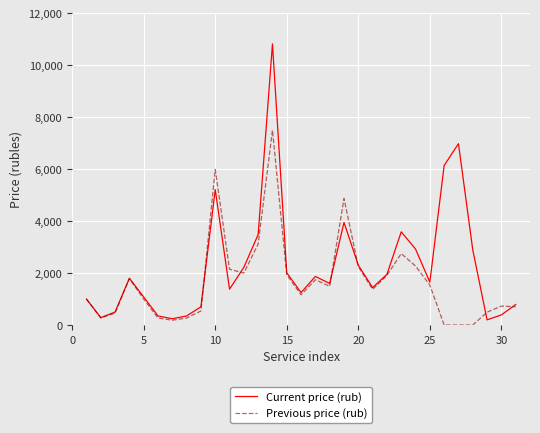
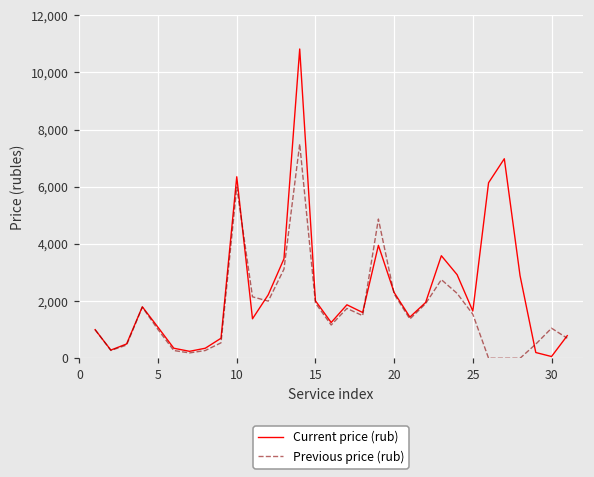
  {
    "Current price (rub)": {
-     "10": "5,200",
+     "10": "6,400",
      "25": "1,700",
-     "30": "400"
+     "30": "100"
    },
    "Previous price (rub)": {
      "10": "6,000",
      "25": "1,500",
-     "30": "700"
+     "30": "1,100"
    }
  }
